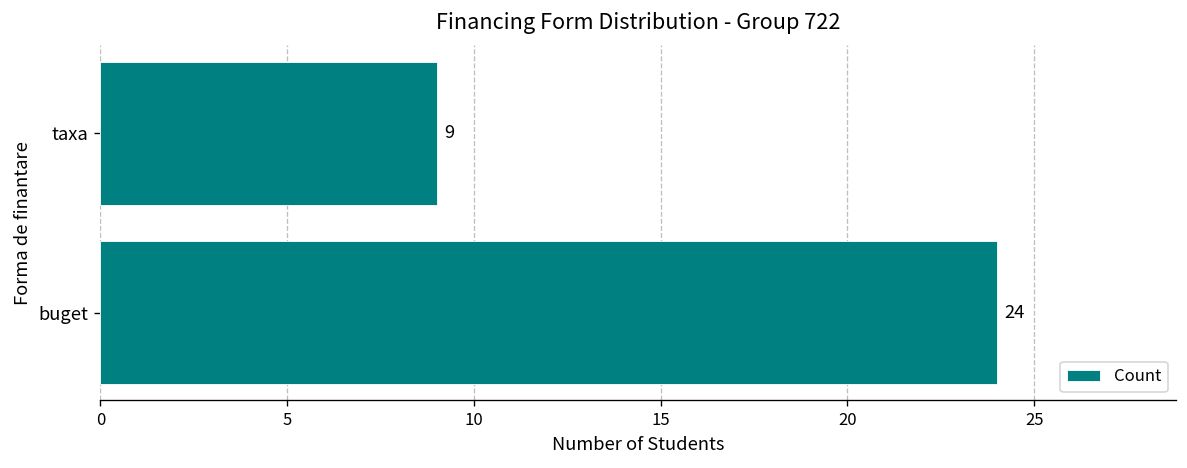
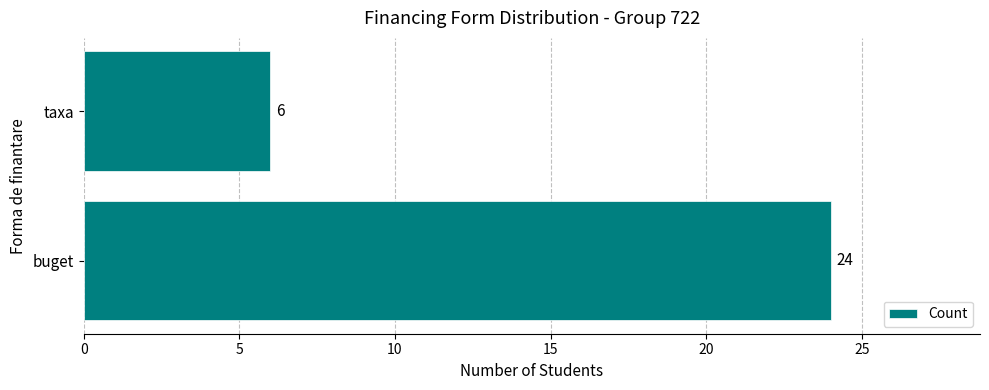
  {
-   "taxa": 9,
+   "taxa": 6,
    "buget": 24
  }
